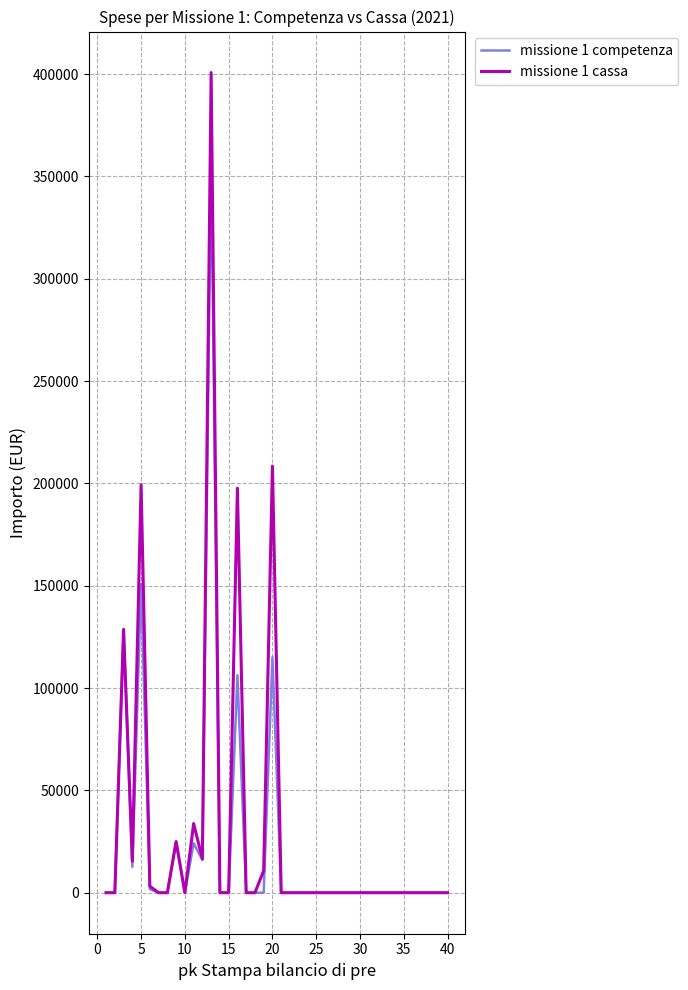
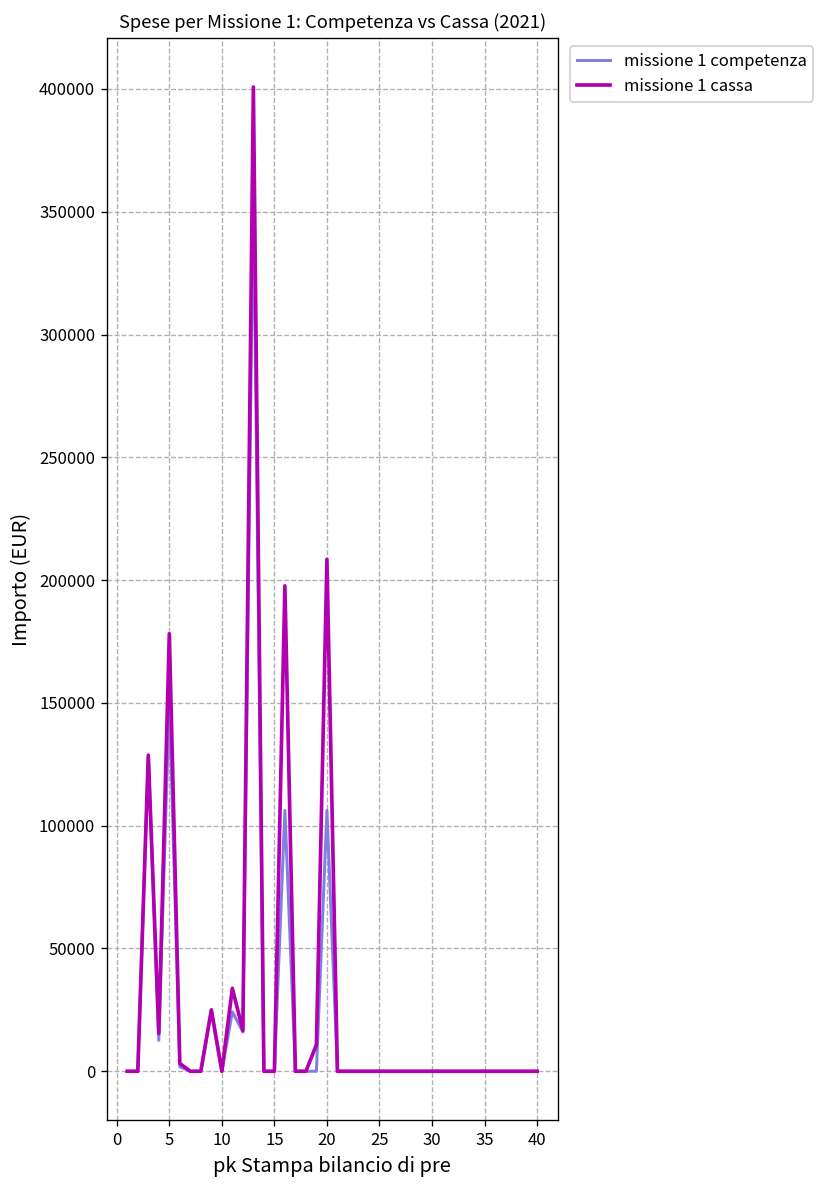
  {
    "missione 1 competenza": {
      "5": 151000,
-     "20": 115000
+     "20": 106000
    },
    "missione 1 cassa": {
-     "5": 199000,
+     "5": 178000,
      "20": 208000
    }
  }
